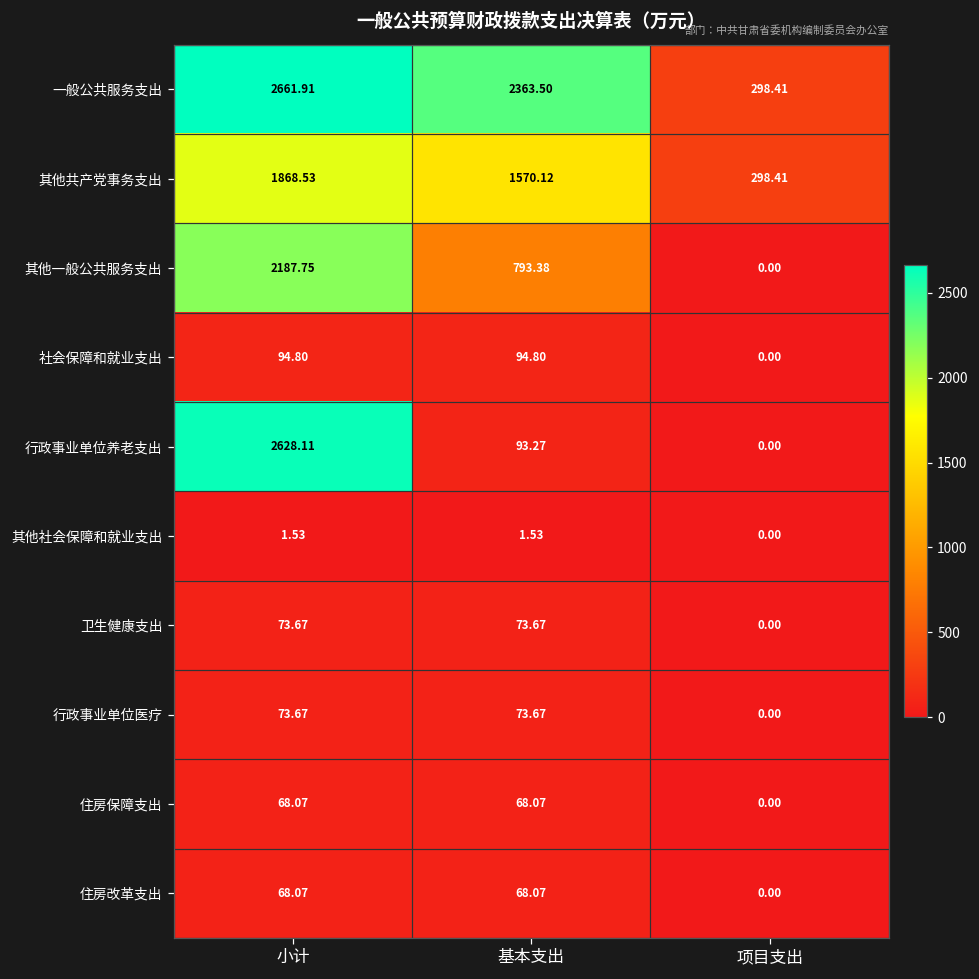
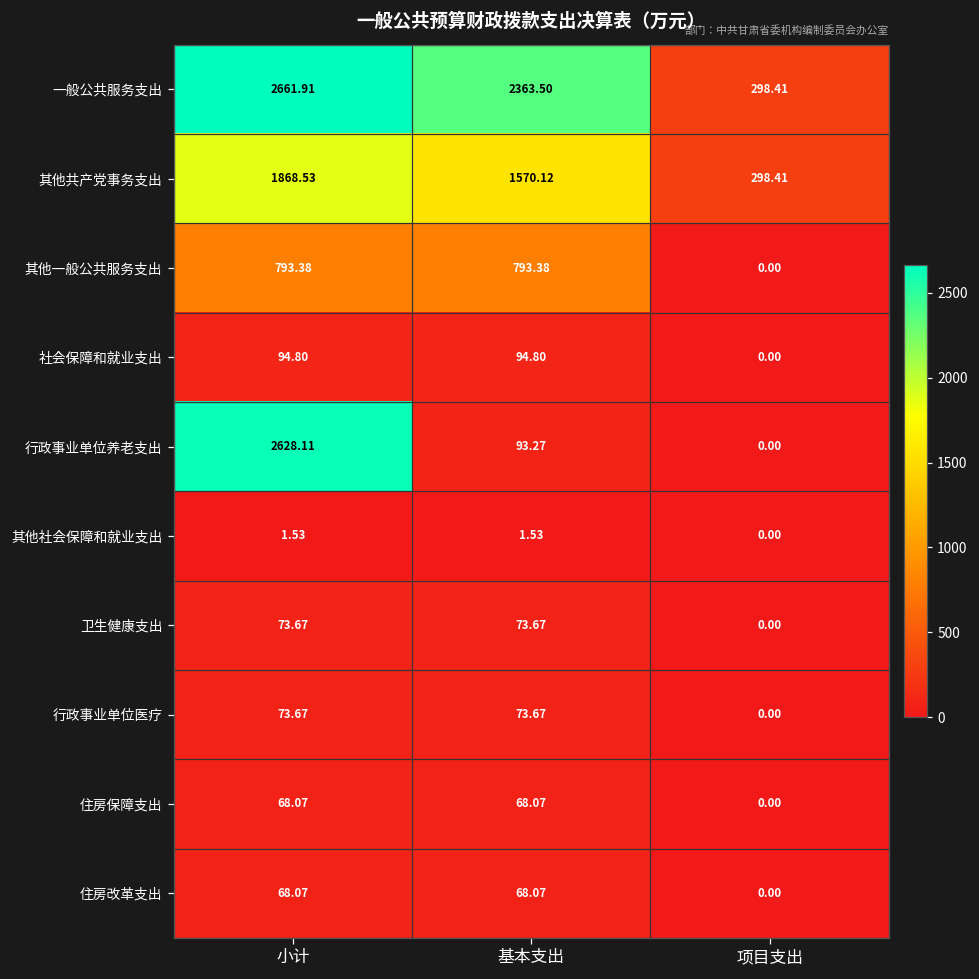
  {
    "一般公共服务支出": {
      "小计": 2661.91,
      "基本支出": 2363.50,
      "项目支出": 298.41
    },
    "其他共产党事务支出": {
      "小计": 1868.53,
      "基本支出": 1570.12,
      "项目支出": 298.41
    },
    "其他一般公共服务支出": {
-     "小计": 2187.75,
+     "小计": 793.38,
      "基本支出": 793.38,
      "项目支出": 0.00
    },
    "社会保障和就业支出": {
      "小计": 94.80,
      "基本支出": 94.80,
      "项目支出": 0.00
    },
    "行政事业单位养老支出": {
      "小计": 2628.11,
      "基本支出": 93.27,
      "项目支出": 0.00
    },
    "其他社会保障和就业支出": {
      "小计": 1.53,
      "基本支出": 1.53,
      "项目支出": 0.00
    },
    "卫生健康支出": {
      "小计": 73.67,
      "基本支出": 73.67,
      "项目支出": 0.00
    },
    "行政事业单位医疗": {
      "小计": 73.67,
      "基本支出": 73.67,
      "项目支出": 0.00
    },
    "住房保障支出": {
      "小计": 68.07,
      "基本支出": 68.07,
      "项目支出": 0.00
    },
    "住房改革支出": {
      "小计": 68.07,
      "基本支出": 68.07,
      "项目支出": 0.00
    }
  }
